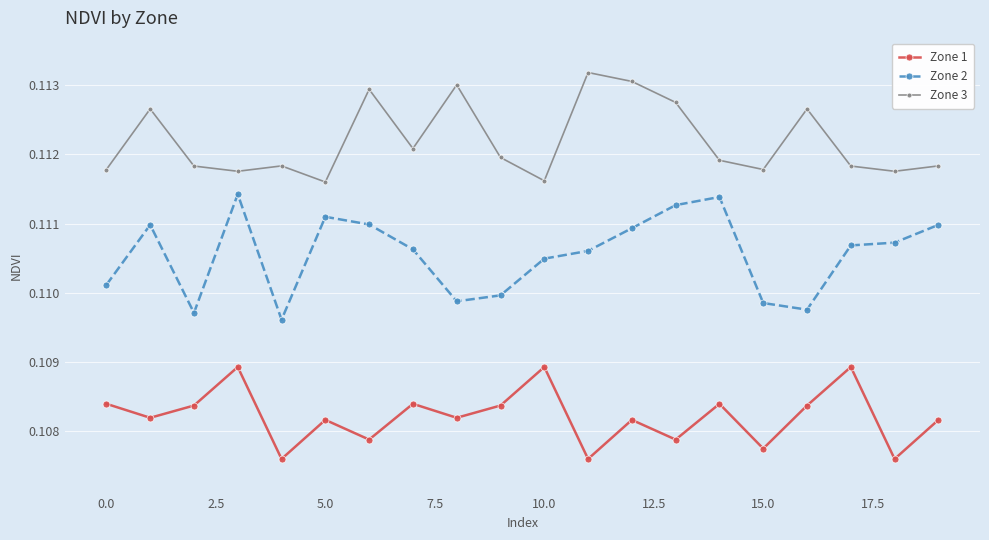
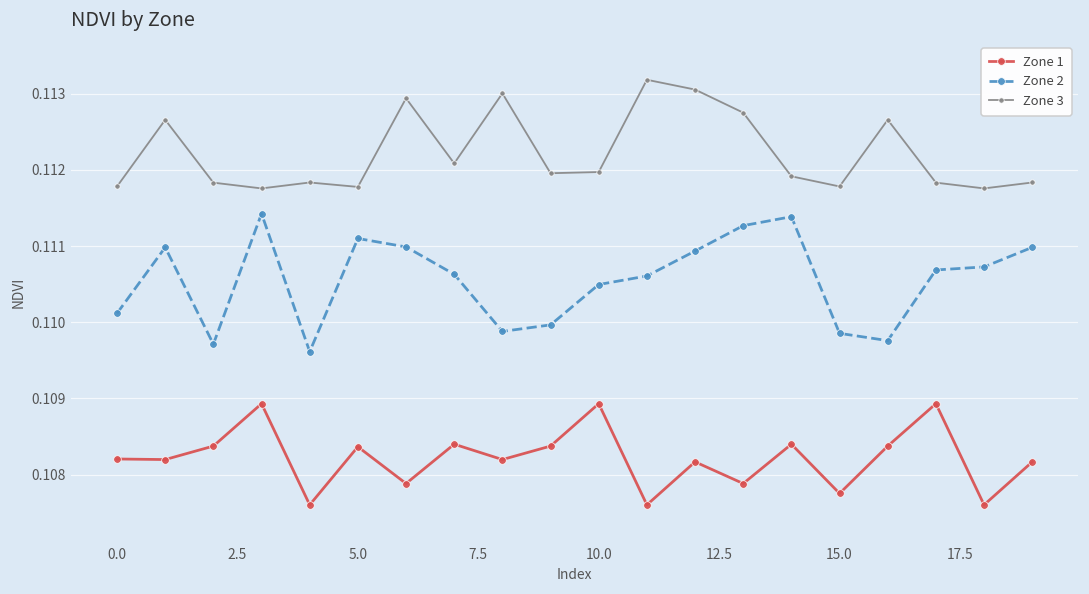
  {
    "Zone 1": {
-     "0.0": 0.1084,
-     "5.0": 0.1082,
+     "0.0": 0.1082,
+     "5.0": 0.1084,
      "10.0": 0.1089,
      "15.0": 0.1078
    },
    "Zone 2": {
      "0.0": 0.1101,
      "5.0": 0.1111,
      "10.0": 0.1105,
      "15.0": 0.1099
    },
    "Zone 3": {
      "0.0": 0.1118,
-     "5.0": 0.1116,
-     "10.0": 0.1116,
+     "5.0": 0.1118,
+     "10.0": 0.1120,
      "15.0": 0.1118
    }
  }
